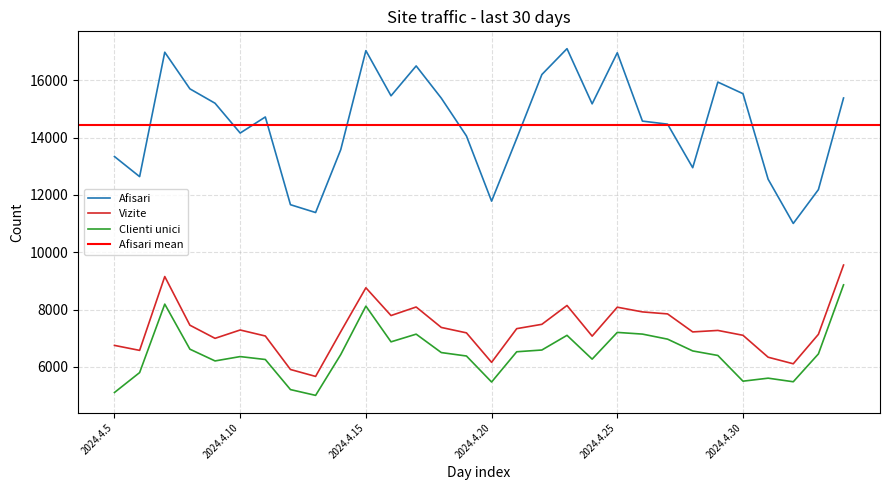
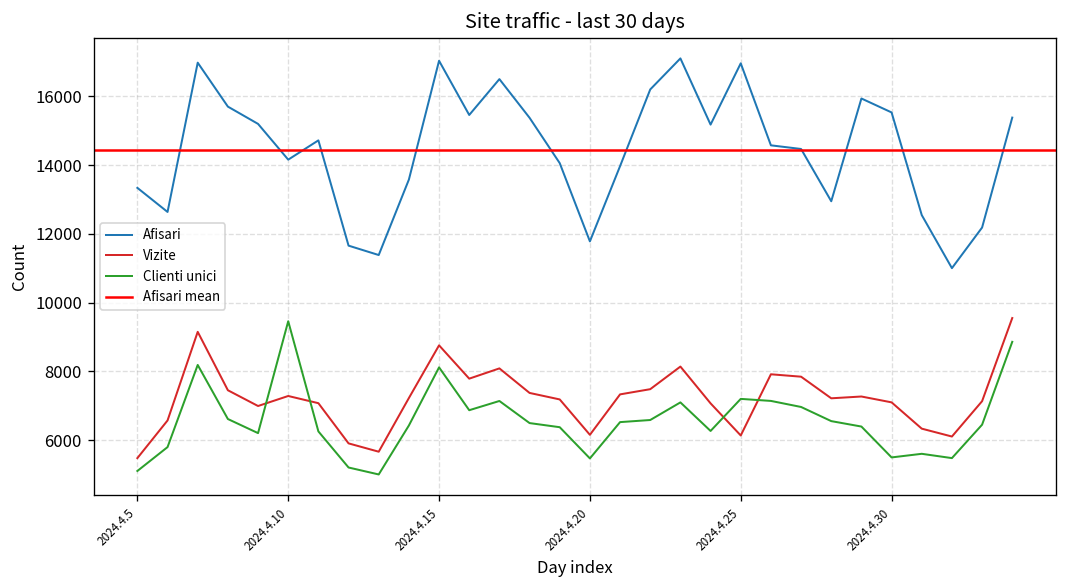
  {
    "Afisari": {
      "2024.4.5": 13300,
      "2024.4.10": 14200,
      "2024.4.15": 17000,
      "2024.4.20": 11800,
      "2024.4.25": 17000,
      "2024.4.30": 15500
    },
    "Vizite": {
-     "2024.4.5": 6800,
+     "2024.4.5": 5500,
      "2024.4.10": 7300,
      "2024.4.15": 8800,
      "2024.4.20": 6200,
-     "2024.4.25": 8100,
+     "2024.4.25": 6100,
      "2024.4.30": 7100
    },
    "Clienti unici": {
      "2024.4.5": 5100,
-     "2024.4.10": 6400,
+     "2024.4.10": 9500,
      "2024.4.15": 8100,
      "2024.4.20": 5500,
      "2024.4.25": 7200,
      "2024.4.30": 5500
    }
  }
